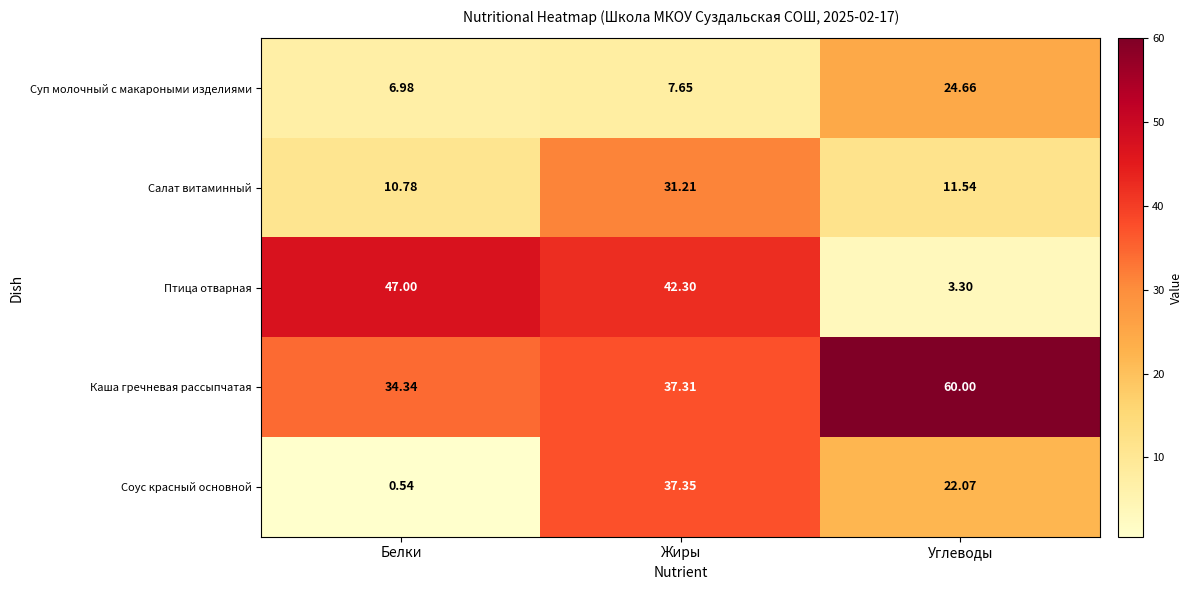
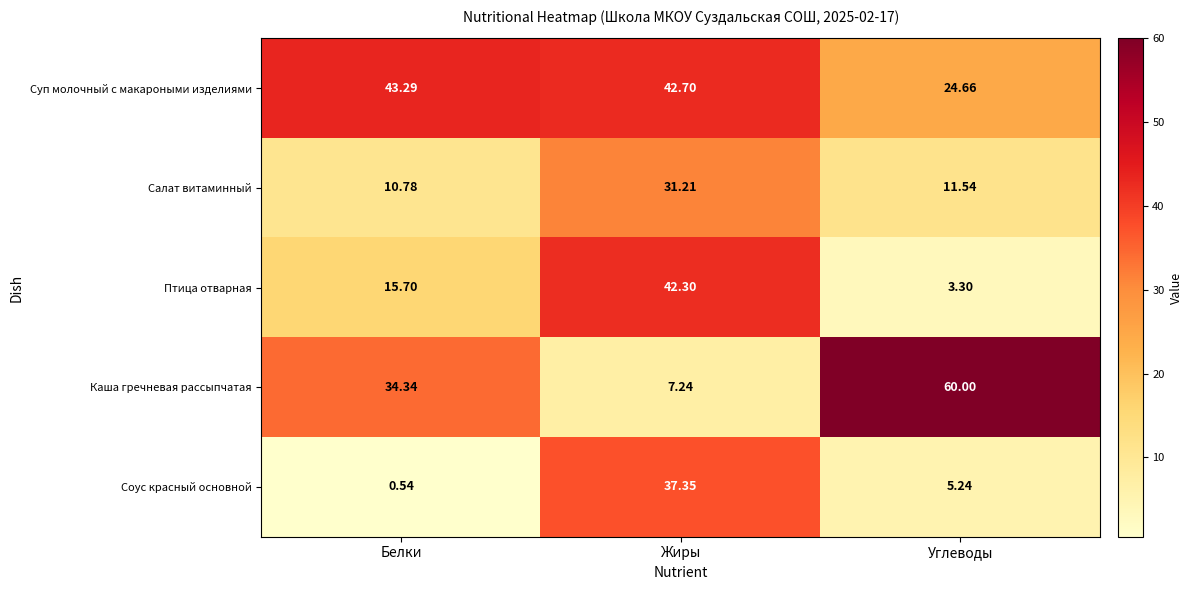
  {
    "Суп молочный с макароными изделиями": {
-     "Белки": 6.98,
-     "Жиры": 7.65,
+     "Белки": 43.29,
+     "Жиры": 42.70,
      "Углеводы": 24.66
    },
    "Салат витаминный": {
      "Белки": 10.78,
      "Жиры": 31.21,
      "Углеводы": 11.54
    },
    "Птица отварная": {
-     "Белки": 47.00,
+     "Белки": 15.70,
      "Жиры": 42.30,
      "Углеводы": 3.30
    },
    "Каша гречневая рассыпчатая": {
      "Белки": 34.34,
-     "Жиры": 37.31,
+     "Жиры": 7.24,
      "Углеводы": 60.00
    },
    "Соус красный основной": {
      "Белки": 0.54,
      "Жиры": 37.35,
-     "Углеводы": 22.07
+     "Углеводы": 5.24
    }
  }
